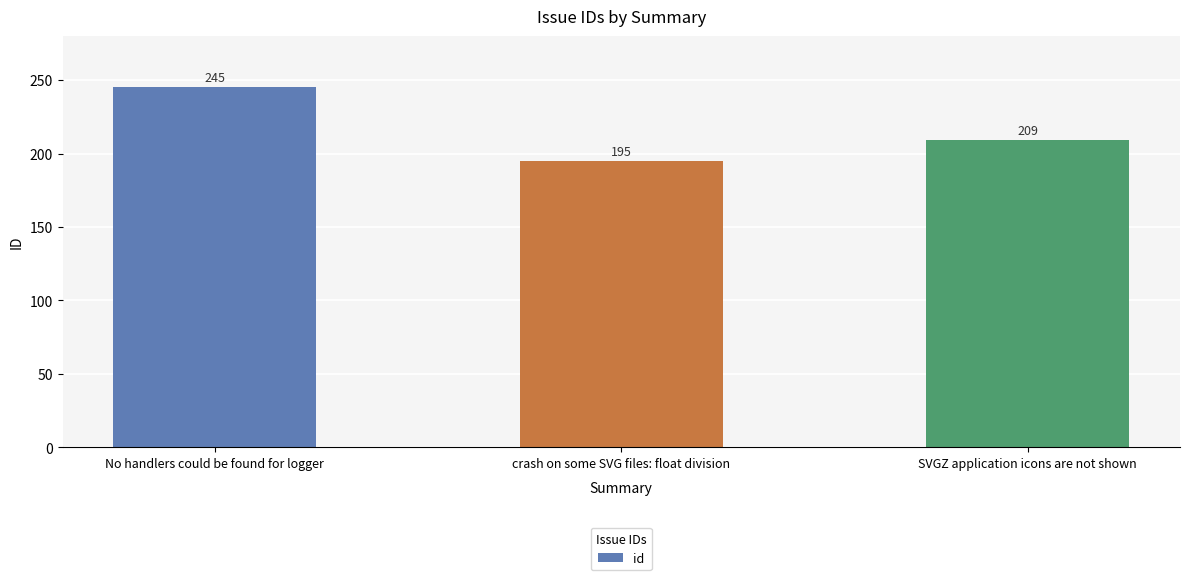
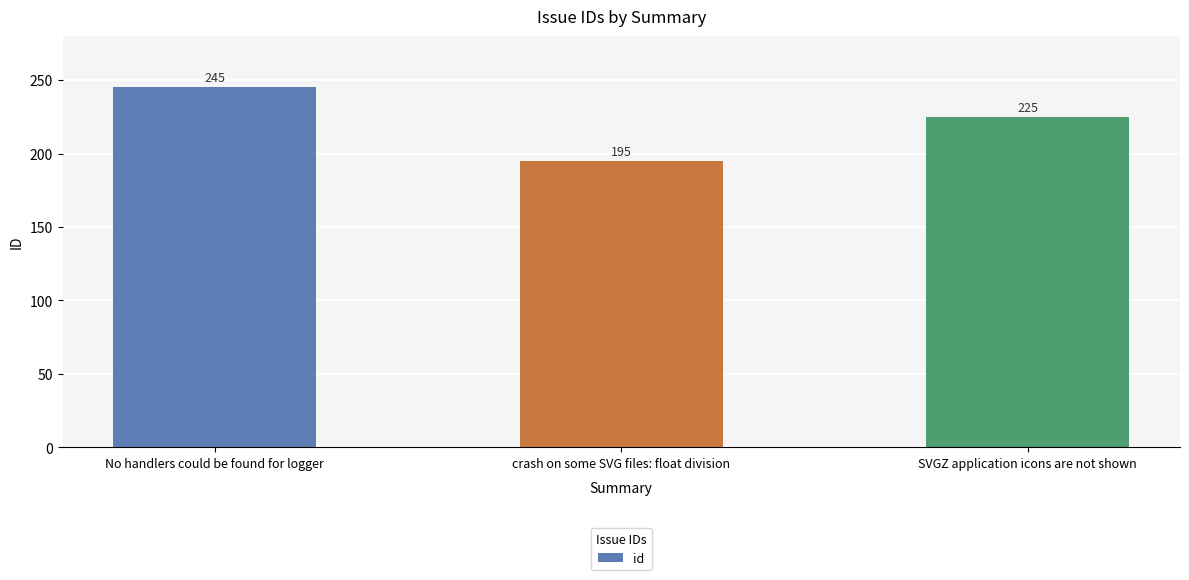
  {
    "No handlers could be found for logger": 245,
    "crash on some SVG files: float division": 195,
-   "SVGZ application icons are not shown": 209
+   "SVGZ application icons are not shown": 225
  }
